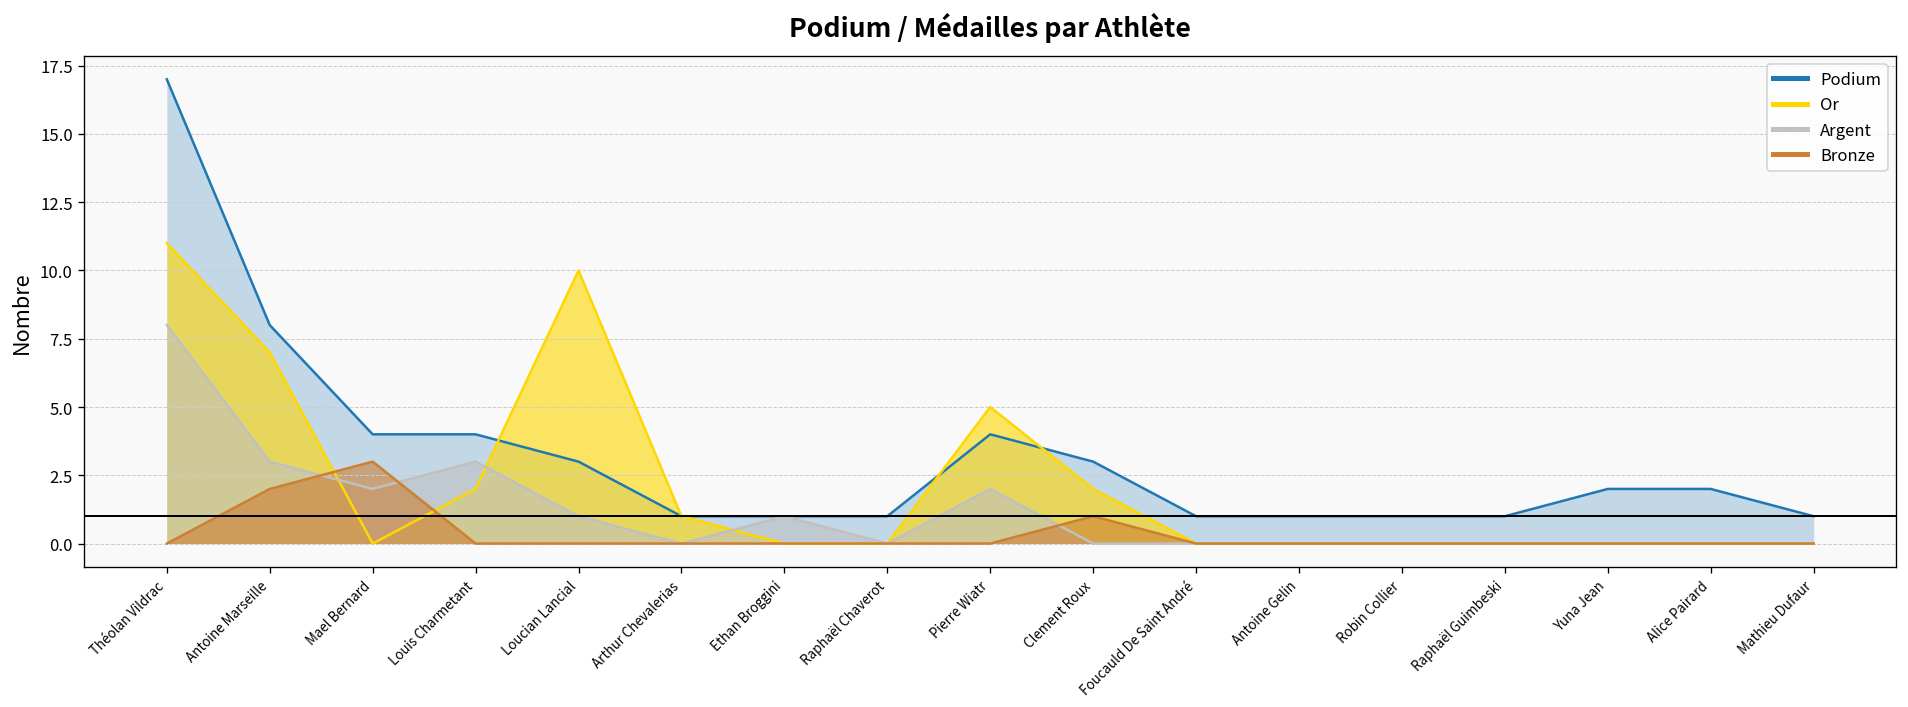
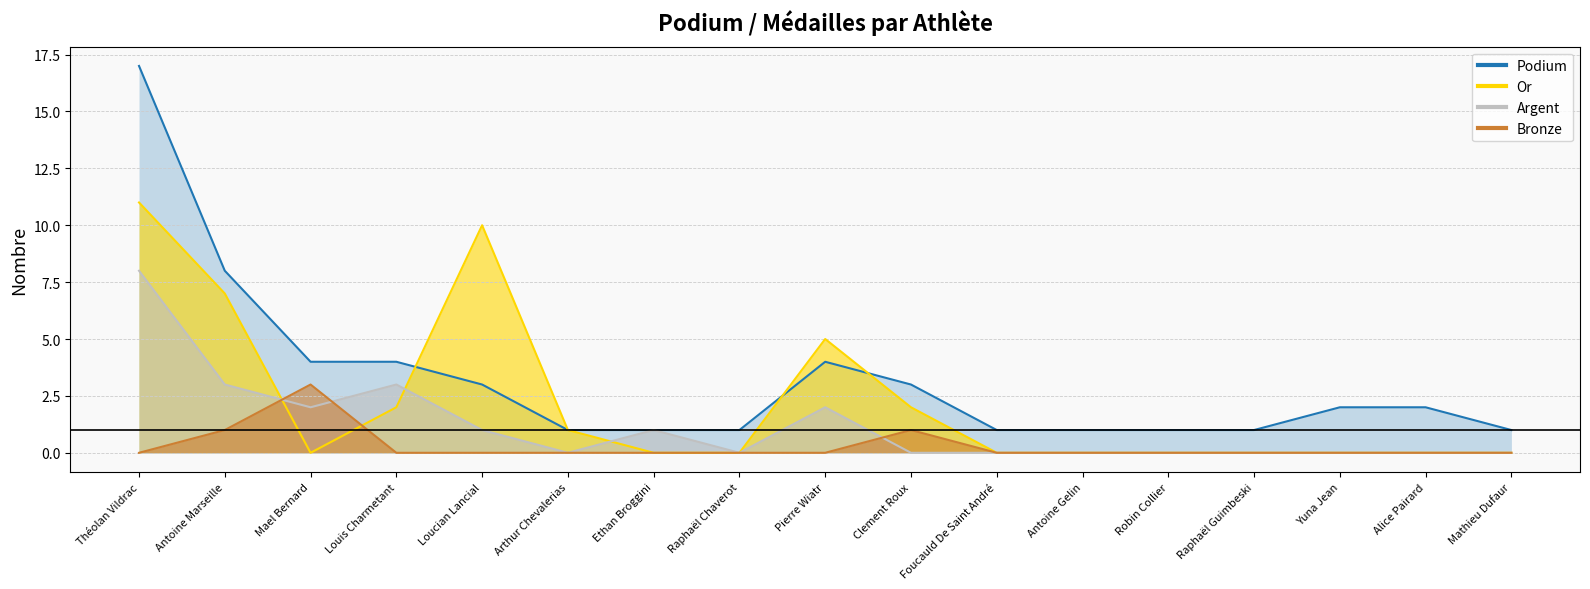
  {
    "Or": {
      "Théolan Vildrac": 11,
      "Antoine Marseille": 7,
      "Mael Bernard": 0,
      "Louis Charmetant": 2,
      "Loucian Lancial": 10,
      "Pierre Wiatr": 5,
      "Clement Roux": 2
    },
    "Bronze": {
      "Théolan Vildrac": 0,
-     "Antoine Marseille": 2,
+     "Antoine Marseille": 1,
      "Mael Bernard": 3,
      "Louis Charmetant": 0,
      "Loucian Lancial": 0,
      "Pierre Wiatr": 0,
      "Clement Roux": 1
    }
  }
